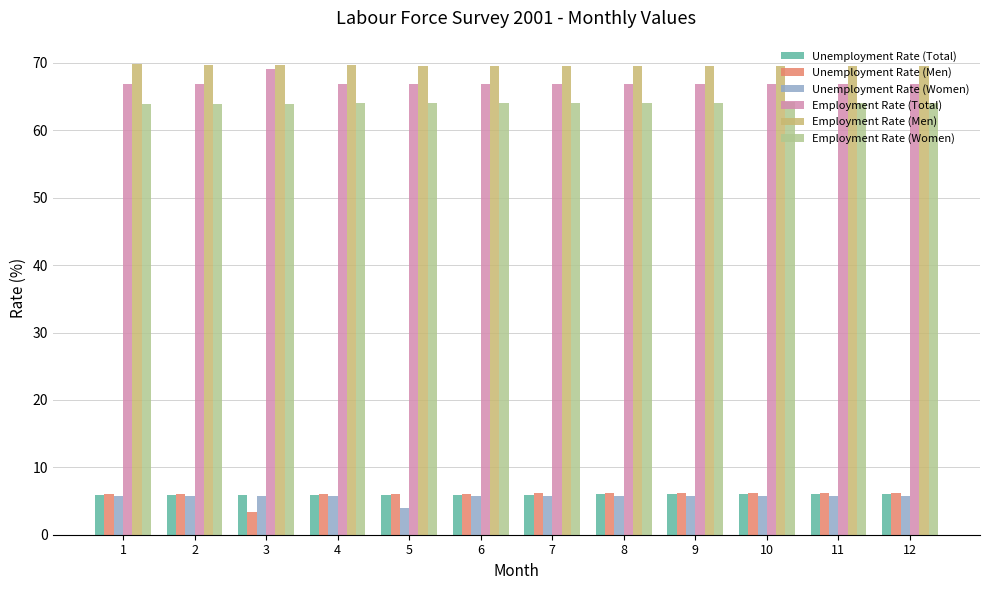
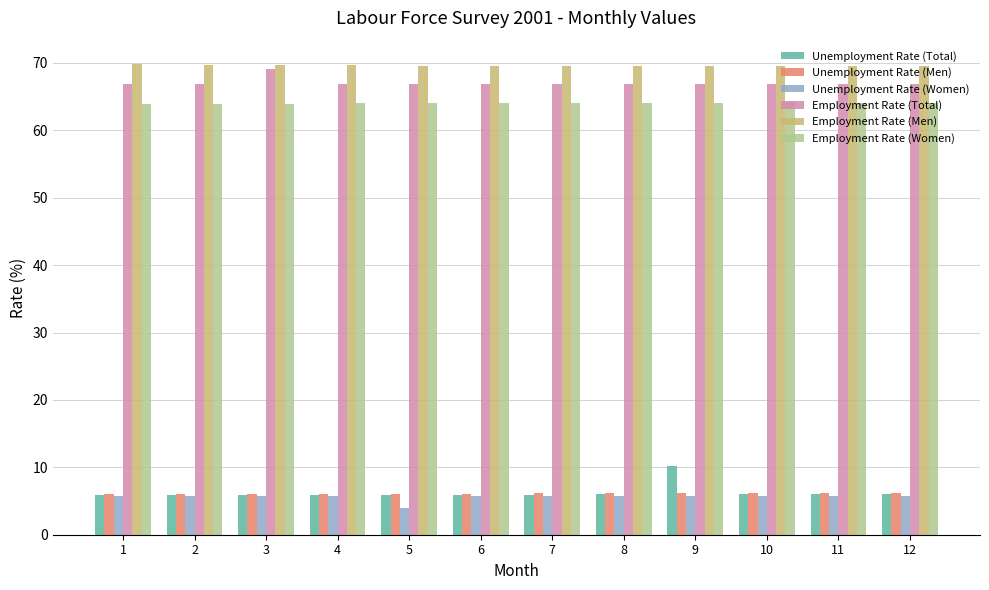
  {
    "Unemployment Rate (Total)": {
      "1": 6,
      "2": 6,
      "3": 6,
      "4": 6,
      "5": 6,
      "6": 6,
      "7": 6,
      "8": 6,
-     "9": 6,
+     "9": 10,
      "10": 6,
      "11": 6,
      "12": 6
    },
    "Unemployment Rate (Men)": {
      "1": 6,
      "2": 6,
-     "3": 3,
+     "3": 6,
      "4": 6,
      "5": 6,
      "6": 6,
      "7": 6,
      "8": 6,
      "9": 6,
      "10": 6,
      "11": 6,
      "12": 6
    },
    "Unemployment Rate (Women)": {
      "1": 6,
      "2": 6,
      "3": 6,
      "4": 6,
      "5": 4,
      "6": 6,
      "7": 6,
      "8": 6,
      "9": 6,
      "10": 6,
      "11": 6,
      "12": 6
    },
    "Employment Rate (Total)": {
      "1": 67,
      "2": 67,
      "3": 69,
      "4": 67,
      "5": 67,
      "6": 67,
      "7": 67,
      "8": 67,
      "9": 67,
      "10": 67,
      "11": 67,
      "12": 67
    }
  }
